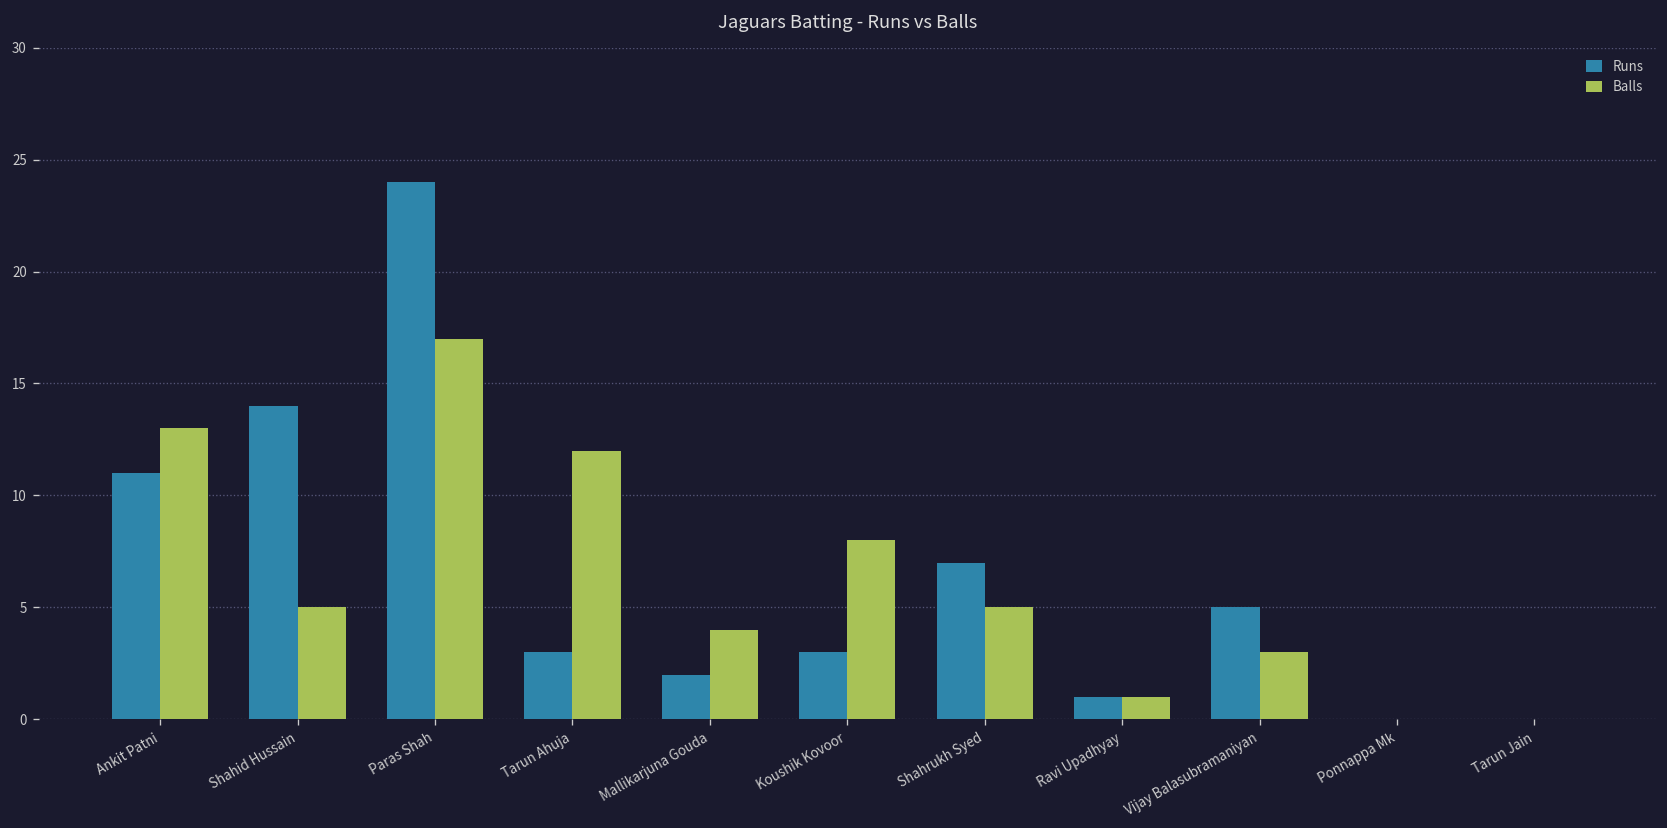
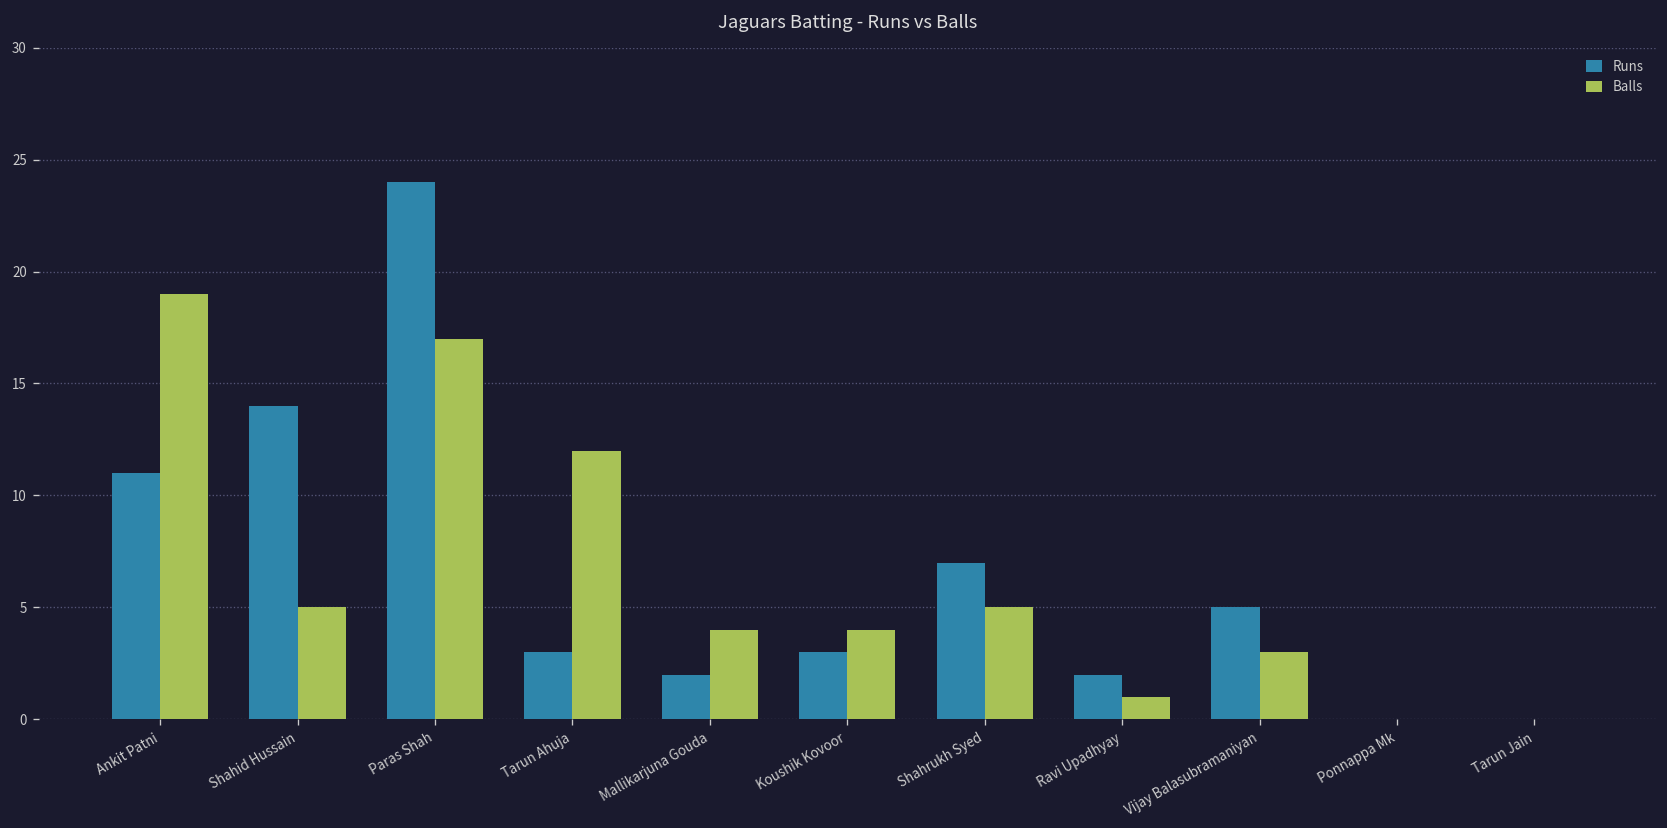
  {
    "Runs": {
      "Ankit Patni": 11,
      "Shahid Hussain": 14,
      "Paras Shah": 24,
      "Tarun Ahuja": 3,
      "Mallikarjuna Gouda": 2,
      "Koushik Kovoor": 3,
      "Shahrukh Syed": 7,
-     "Ravi Upadhyay": 1,
+     "Ravi Upadhyay": 2,
      "Vijay Balasubramaniyan": 5,
      "Ponnappa Mk": 0,
      "Tarun Jain": 0
    },
    "Balls": {
-     "Ankit Patni": 13,
+     "Ankit Patni": 19,
      "Shahid Hussain": 5,
      "Paras Shah": 17,
      "Tarun Ahuja": 12,
      "Mallikarjuna Gouda": 4,
-     "Koushik Kovoor": 8,
+     "Koushik Kovoor": 4,
      "Shahrukh Syed": 5,
      "Ravi Upadhyay": 1,
      "Vijay Balasubramaniyan": 3,
      "Ponnappa Mk": 0,
      "Tarun Jain": 0
    }
  }
